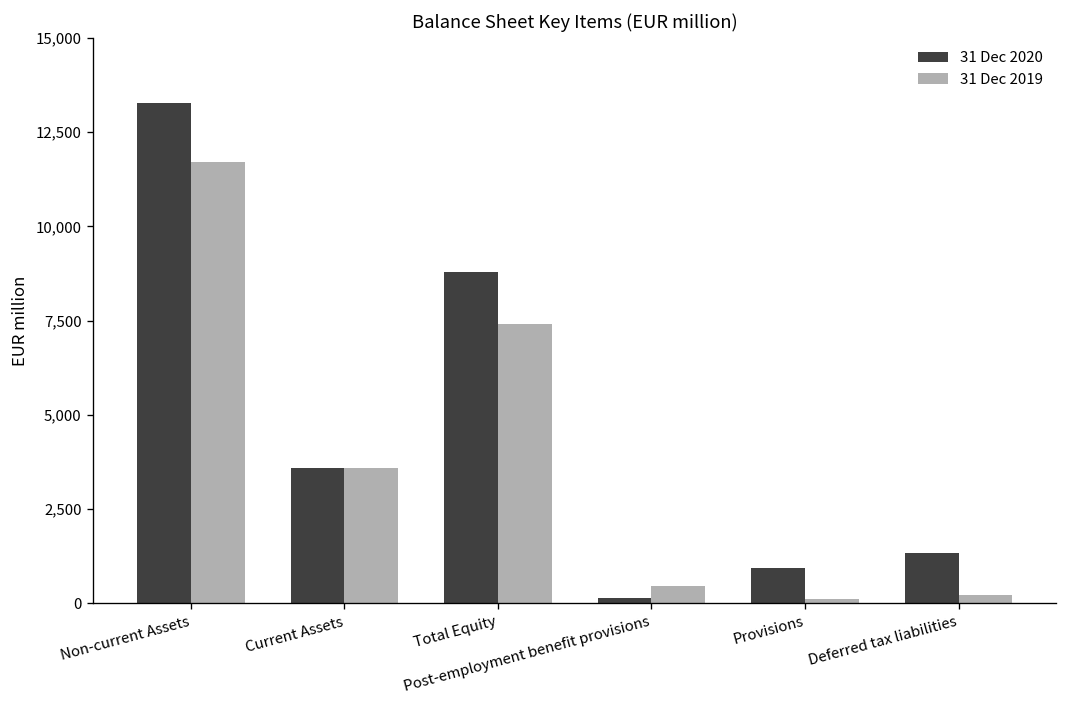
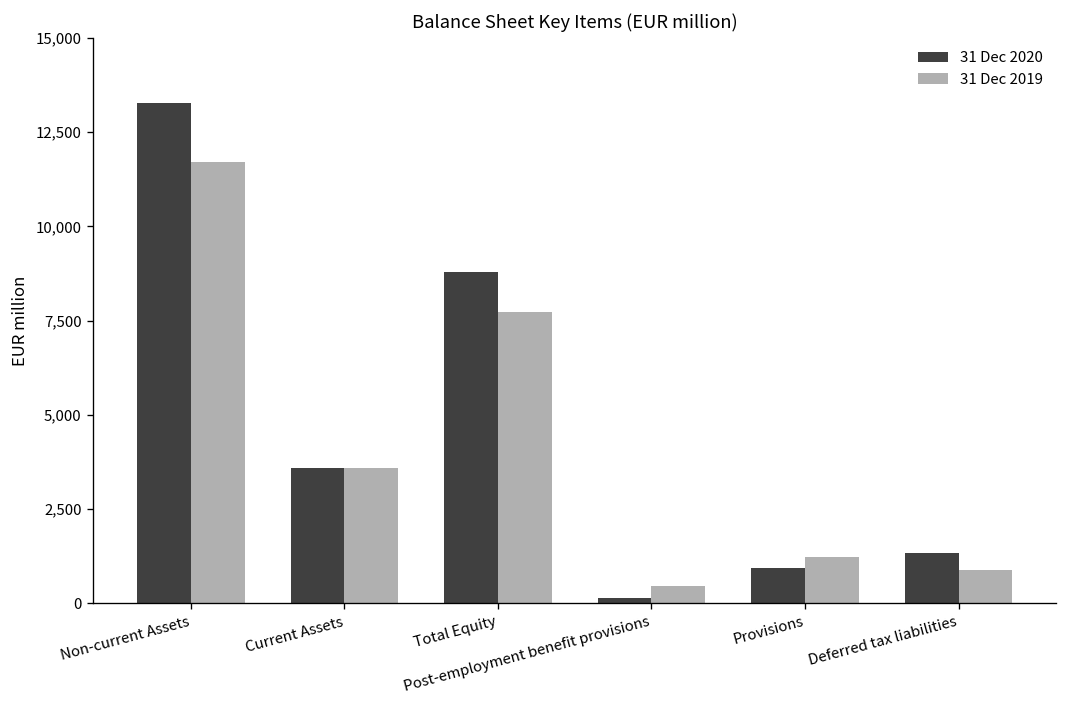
  {
    "31 Dec 2020": {
      "Non-current Assets": "13,300",
      "Current Assets": "3,600",
      "Total Equity": "8,800",
      "Post-employment benefit provisions": "100",
      "Provisions": "900",
      "Deferred tax liabilities": "1,300"
    },
    "31 Dec 2019": {
      "Non-current Assets": "11,700",
      "Current Assets": "3,600",
-     "Total Equity": "7,400",
+     "Total Equity": "7,700",
      "Post-employment benefit provisions": "500",
-     "Provisions": "100",
-     "Deferred tax liabilities": "200"
+     "Provisions": "1,200",
+     "Deferred tax liabilities": "900"
    }
  }
